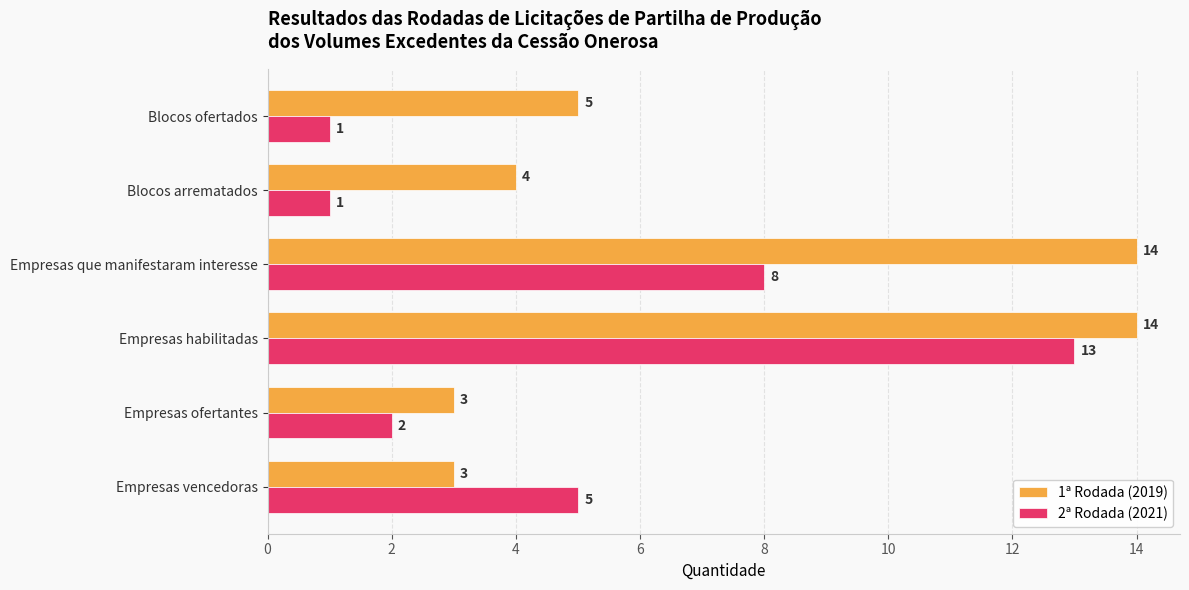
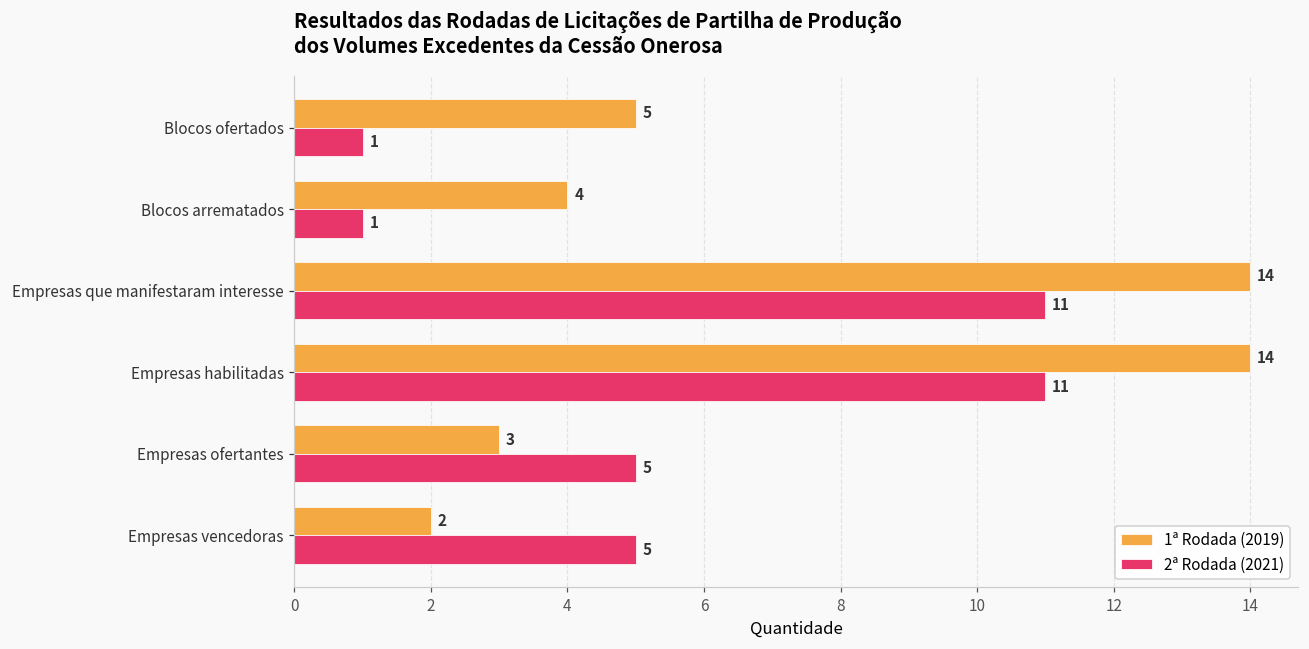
  {
    "1ª Rodada (2019)": {
      "Blocos ofertados": 5,
      "Blocos arrematados": 4,
      "Empresas que manifestaram interesse": 14,
      "Empresas habilitadas": 14,
      "Empresas ofertantes": 3,
-     "Empresas vencedoras": 3
+     "Empresas vencedoras": 2
    },
    "2ª Rodada (2021)": {
      "Blocos ofertados": 1,
      "Blocos arrematados": 1,
-     "Empresas que manifestaram interesse": 8,
-     "Empresas habilitadas": 13,
-     "Empresas ofertantes": 2,
+     "Empresas que manifestaram interesse": 11,
+     "Empresas habilitadas": 11,
+     "Empresas ofertantes": 5,
      "Empresas vencedoras": 5
    }
  }
